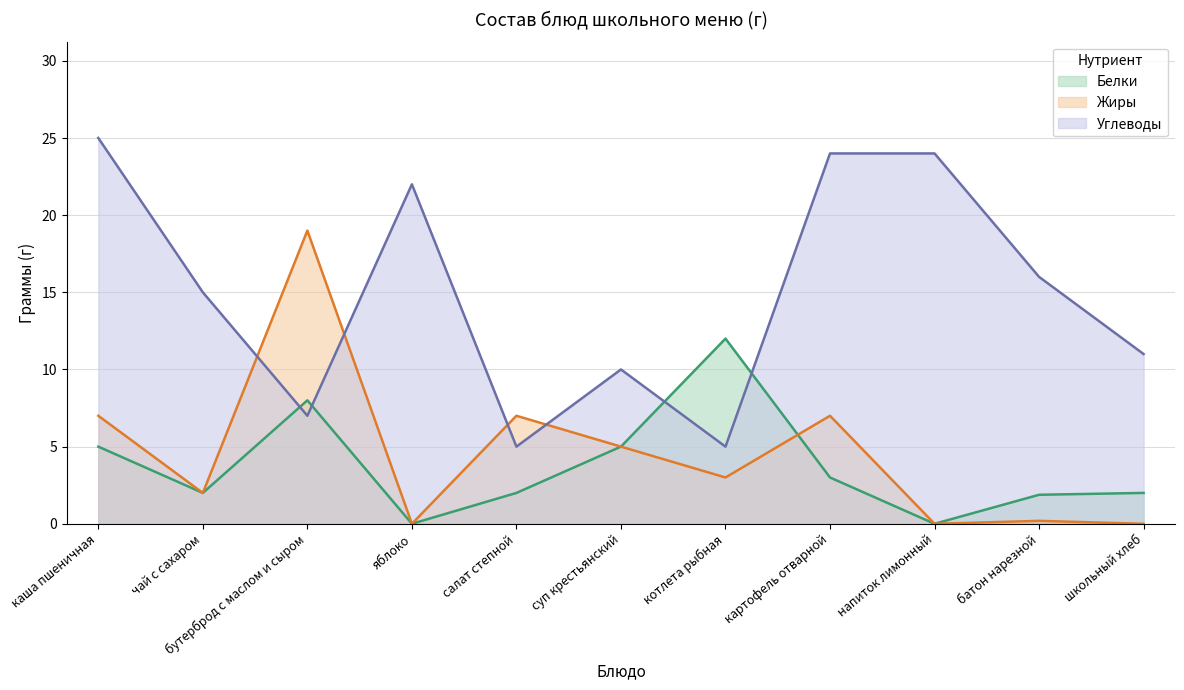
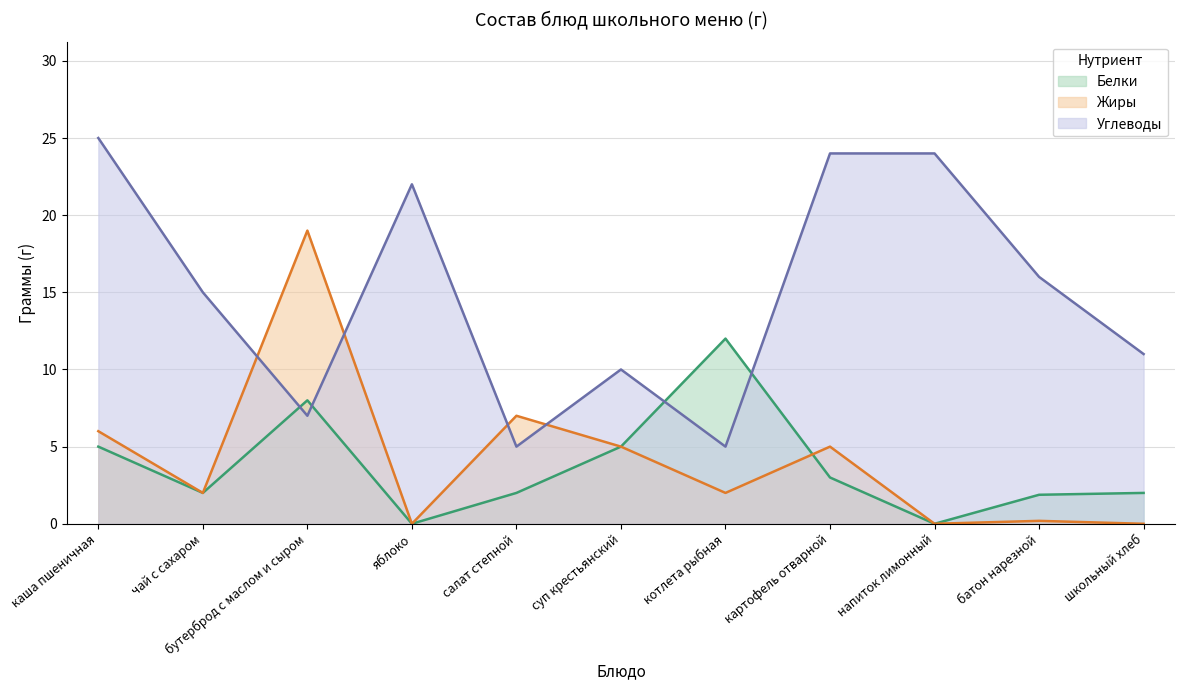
  {
    "Жиры": {
-     "каша пшеничная": 7,
+     "каша пшеничная": 6,
      "бутерброд с маслом и сыром": 19,
      "салат степной": 7,
-     "котлета рыбная": 3,
-     "картофель отварной": 7,
+     "котлета рыбная": 2,
+     "картофель отварной": 5,
      "батон нарезной": 0.2,
      "школьный хлеб": 0
    }
  }
